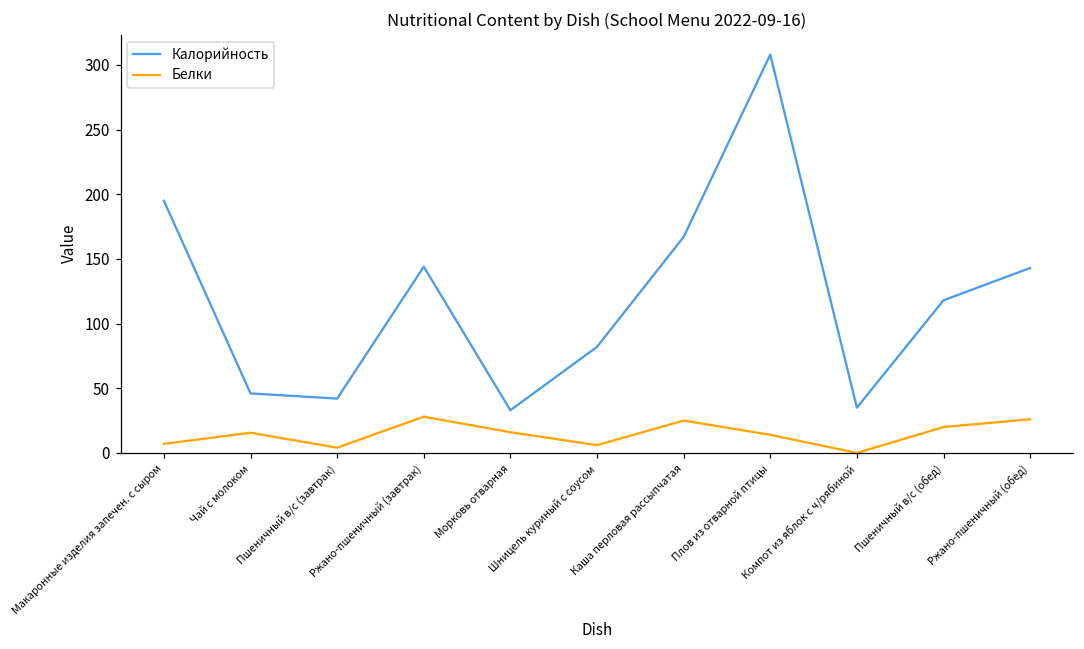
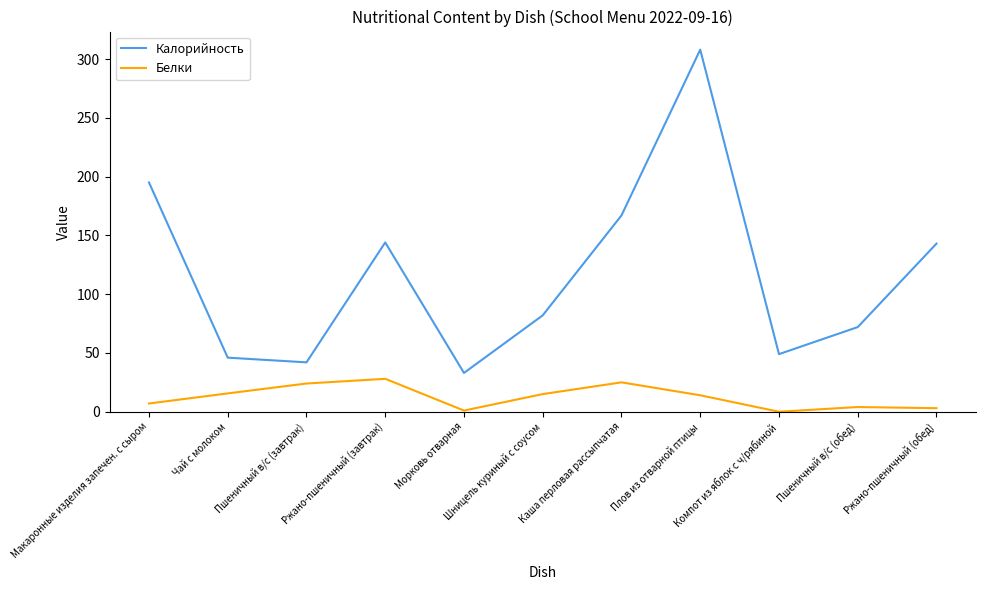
  {
    "Калорийность": {
      "Макаронные изделия запечен. с сыром": 195,
      "Чай с молоком": 46,
      "Пшеничный в/с (завтрак)": 42,
      "Ржано-пшеничный (завтрак)": 144,
      "Морковь отварная": 33,
      "Шницель куриный с соусом": 82,
      "Каша перловая рассыпчатая": 167,
      "Плов из отварной птицы": 308,
-     "Компот из яблок с ч/рябиной": 35,
-     "Пшеничный в/с (обед)": 118,
+     "Компот из яблок с ч/рябиной": 49,
+     "Пшеничный в/с (обед)": 72,
      "Ржано-пшеничный (обед)": 143
    },
    "Белки": {
      "Макаронные изделия запечен. с сыром": 7,
      "Чай с молоком": 16,
-     "Пшеничный в/с (завтрак)": 4,
+     "Пшеничный в/с (завтрак)": 24,
      "Ржано-пшеничный (завтрак)": 28,
-     "Морковь отварная": 16,
-     "Шницель куриный с соусом": 6,
+     "Морковь отварная": 1,
+     "Шницель куриный с соусом": 15,
      "Каша перловая рассыпчатая": 25,
      "Плов из отварной птицы": 14,
      "Компот из яблок с ч/рябиной": 0,
-     "Пшеничный в/с (обед)": 20,
-     "Ржано-пшеничный (обед)": 26
+     "Пшеничный в/с (обед)": 4,
+     "Ржано-пшеничный (обед)": 3
    }
  }
